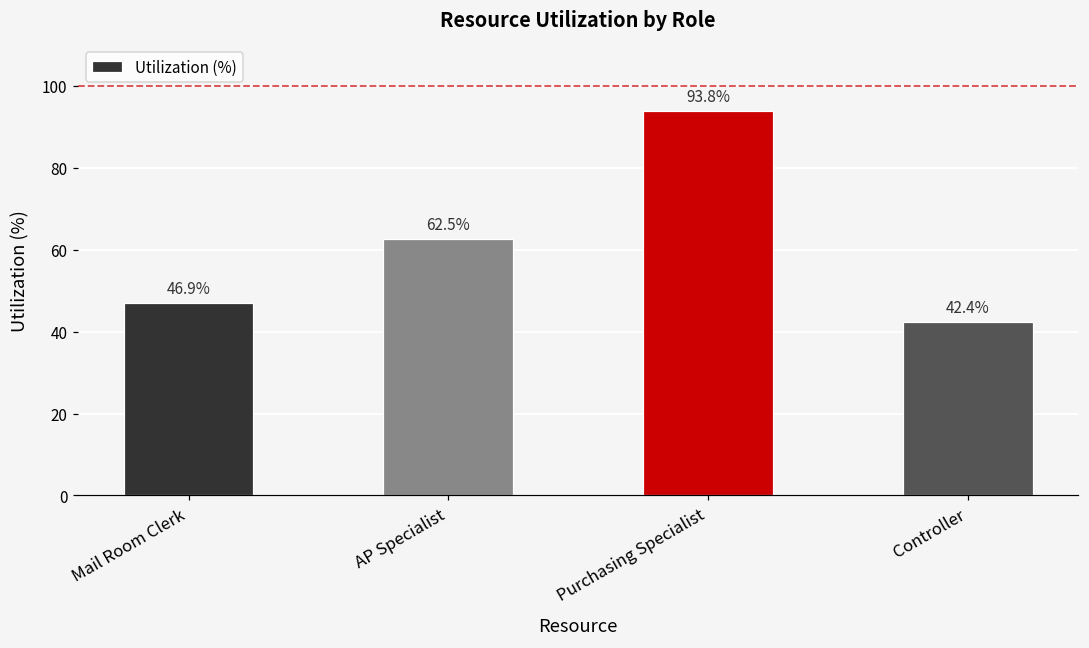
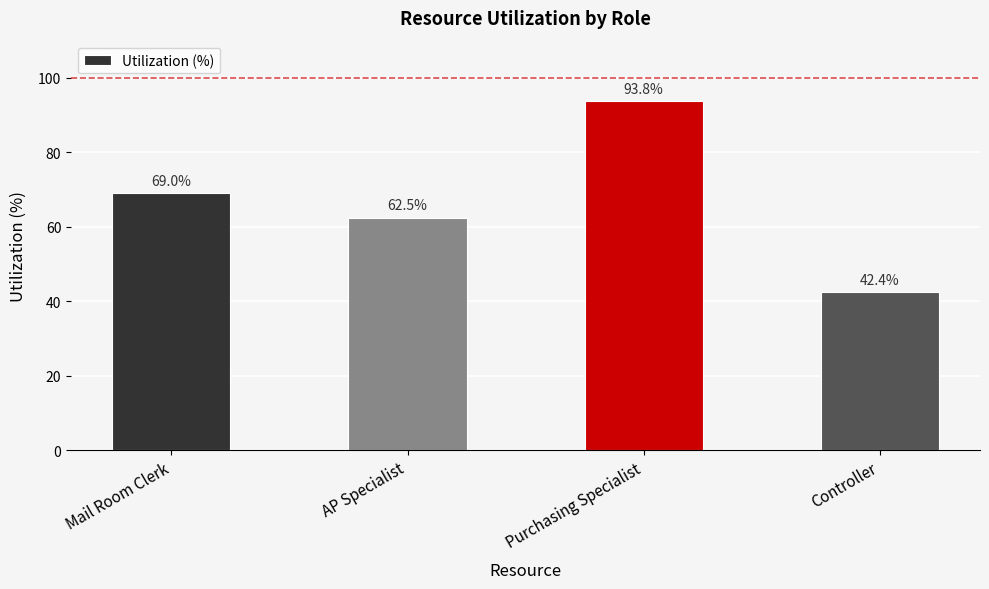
  {
-   "Mail Room Clerk": "46.9%",
+   "Mail Room Clerk": "69.0%",
    "AP Specialist": "62.5%",
    "Purchasing Specialist": "93.8%",
    "Controller": "42.4%"
  }
